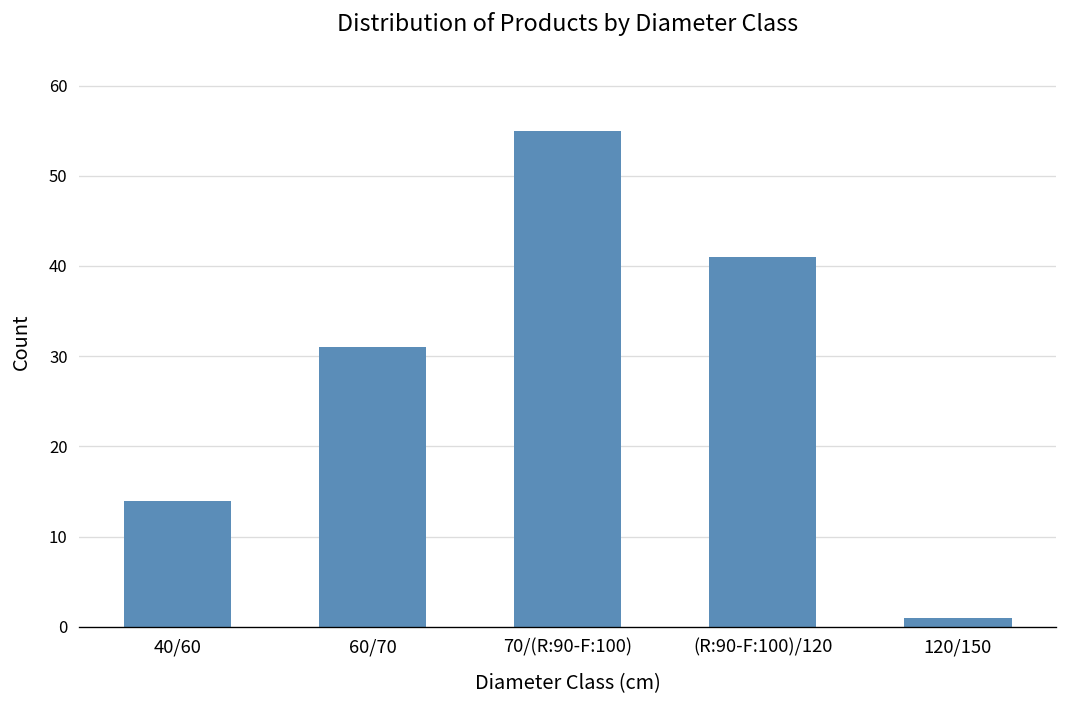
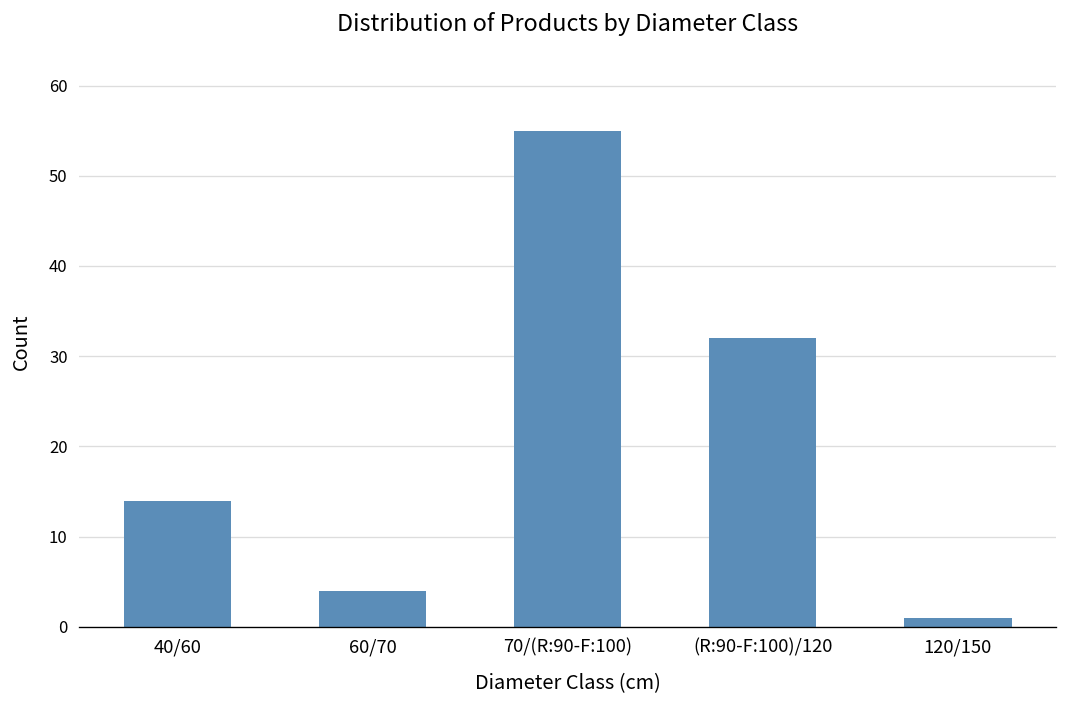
  {
    "40/60": 14,
-   "60/70": 31,
+   "60/70": 4,
    "70/(R:90-F:100)": 55,
-   "(R:90-F:100)/120": 41,
+   "(R:90-F:100)/120": 32,
    "120/150": 1
  }
